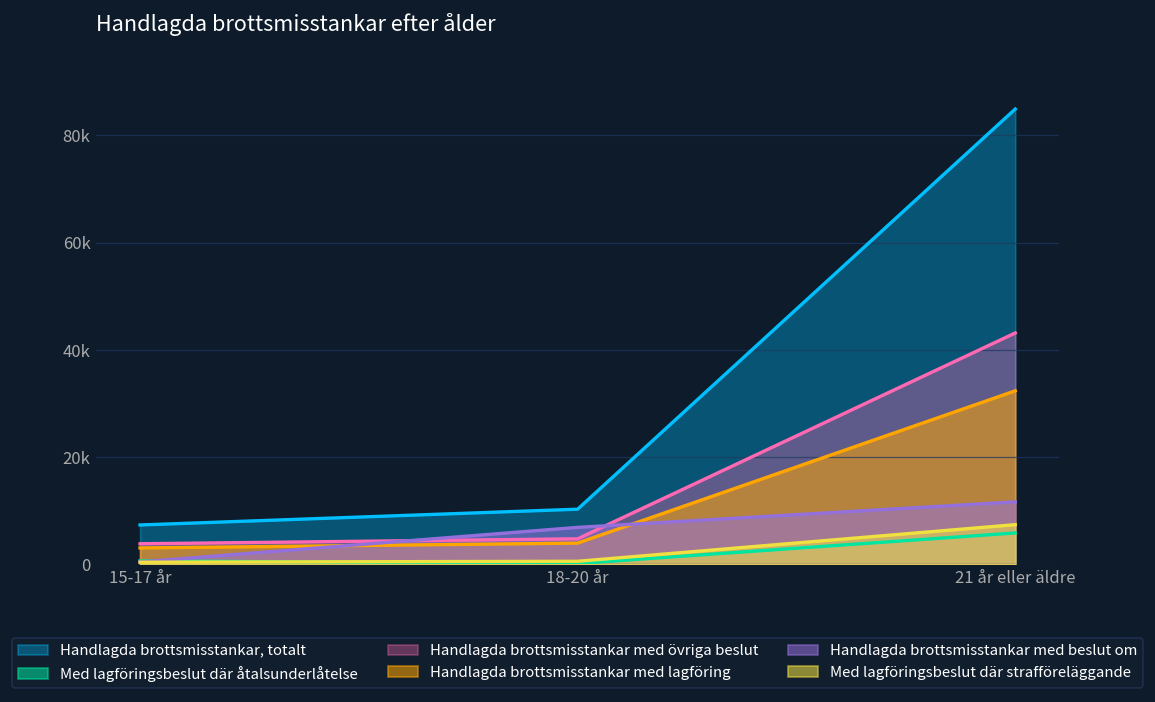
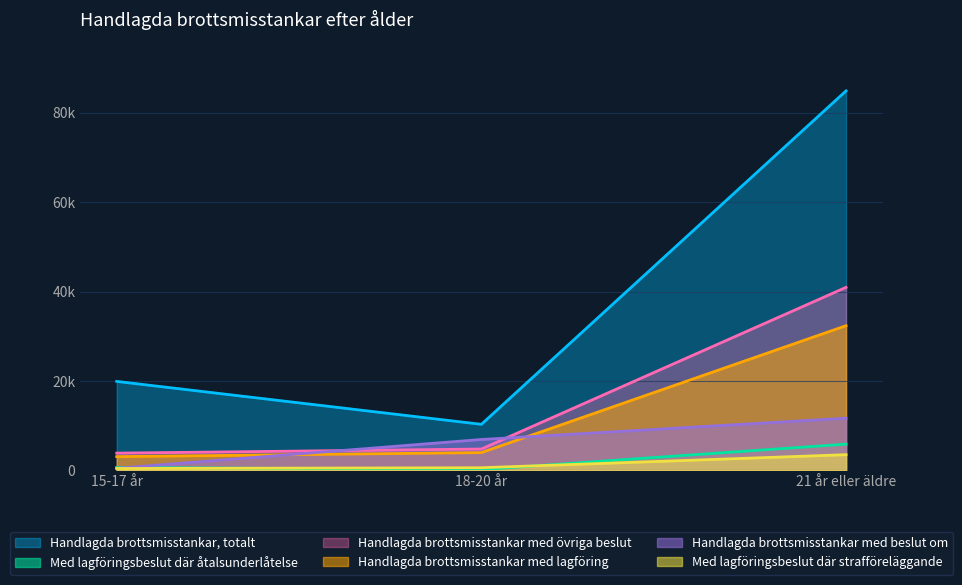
  {
    "Handlagda brottsmisstankar, totalt": {
-     "15-17 år": 7000,
+     "15-17 år": 20000,
      "18-20 år": 10000,
      "21 år eller äldre": 85000
    },
    "Med lagföringsbeslut där åtalsunderlåtelse": {
      "21 år eller äldre": 6000
    },
    "Handlagda brottsmisstankar med övriga beslut": {
      "15-17 år": 4000,
      "18-20 år": 5000,
-     "21 år eller äldre": 43000
+     "21 år eller äldre": 41000
    },
    "Handlagda brottsmisstankar med lagföring": {
      "15-17 år": 3000,
      "18-20 år": 4000,
      "21 år eller äldre": 32000
    },
    "Handlagda brottsmisstankar med beslut om": {
      "18-20 år": 7000,
      "21 år eller äldre": 12000
    },
    "Med lagföringsbeslut där strafföreläggande": {
-     "21 år eller äldre": 7000
+     "21 år eller äldre": 3000
    }
  }
